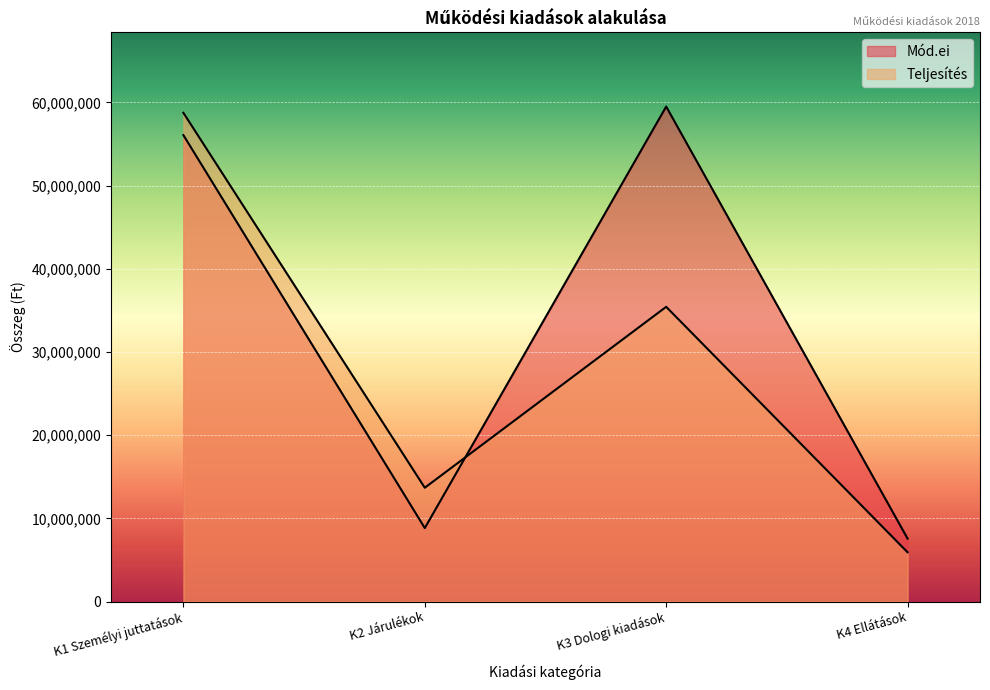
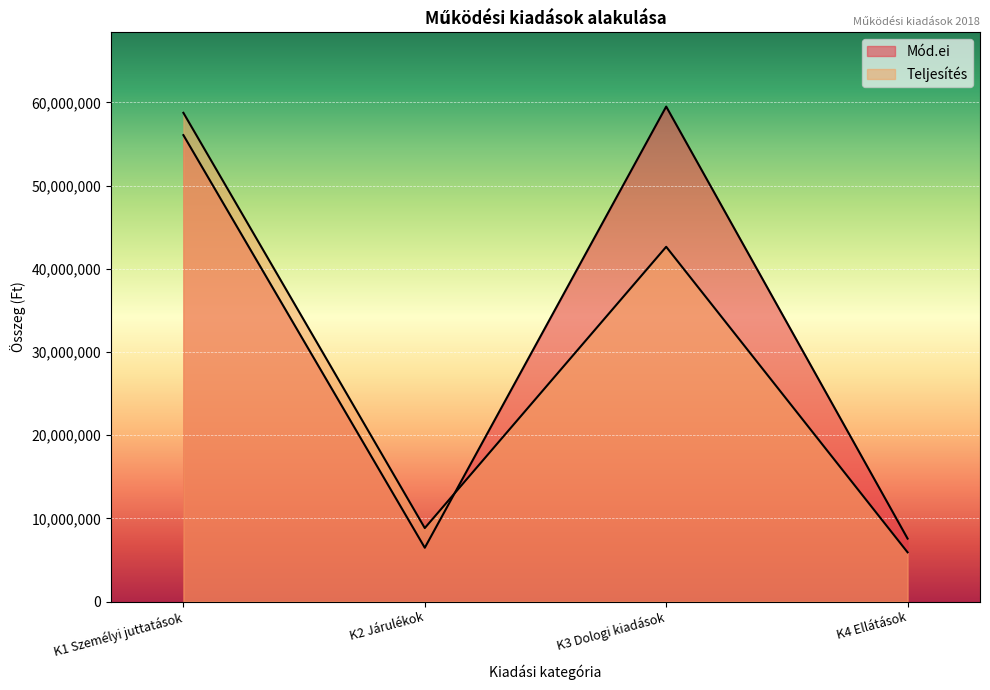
  {
    "Mód.ei": {
      "K1 Személyi juttatások": "56,000,000",
-     "K2 Járulékok": "9,000,000",
+     "K2 Járulékok": "6,000,000",
      "K3 Dologi kiadások": "59,000,000",
      "K4 Ellátások": "8,000,000"
    },
    "Teljesítés": {
      "K1 Személyi juttatások": "59,000,000",
-     "K2 Járulékok": "14,000,000",
-     "K3 Dologi kiadások": "35,000,000",
+     "K2 Járulékok": "9,000,000",
+     "K3 Dologi kiadások": "43,000,000",
      "K4 Ellátások": "6,000,000"
    }
  }
